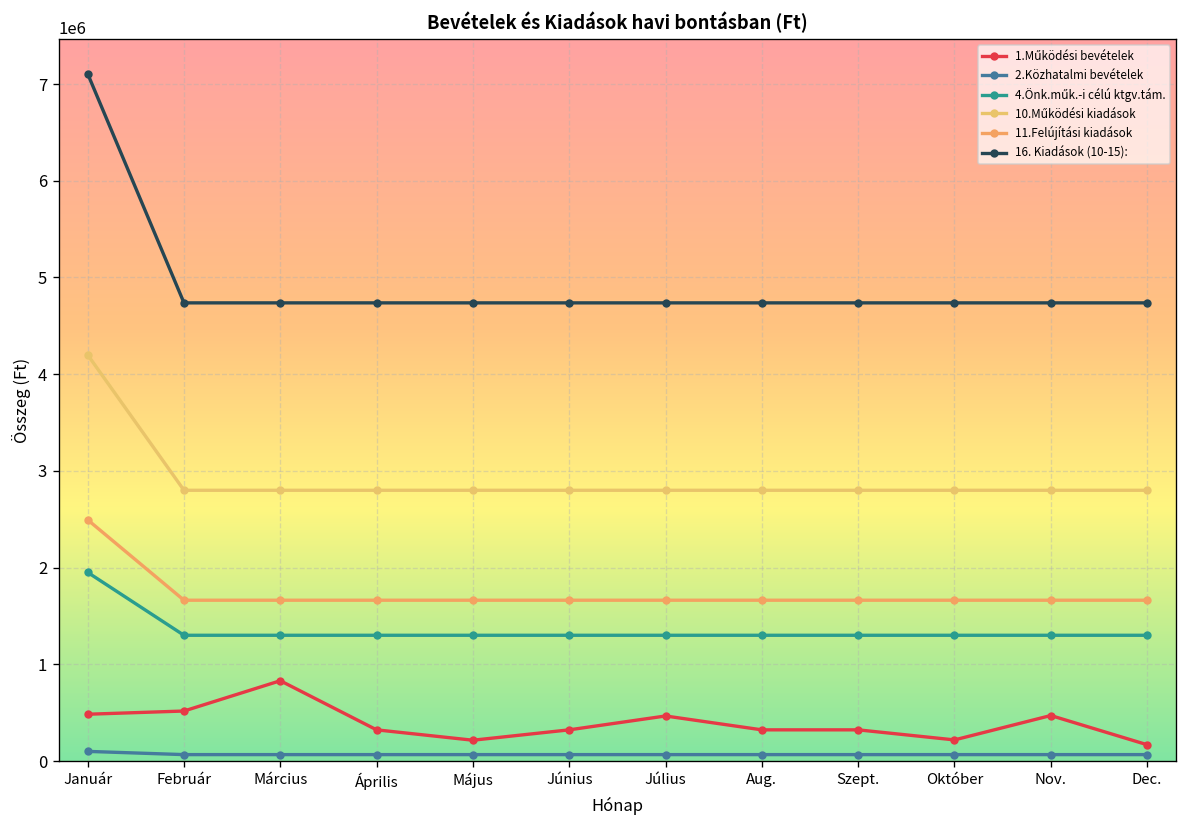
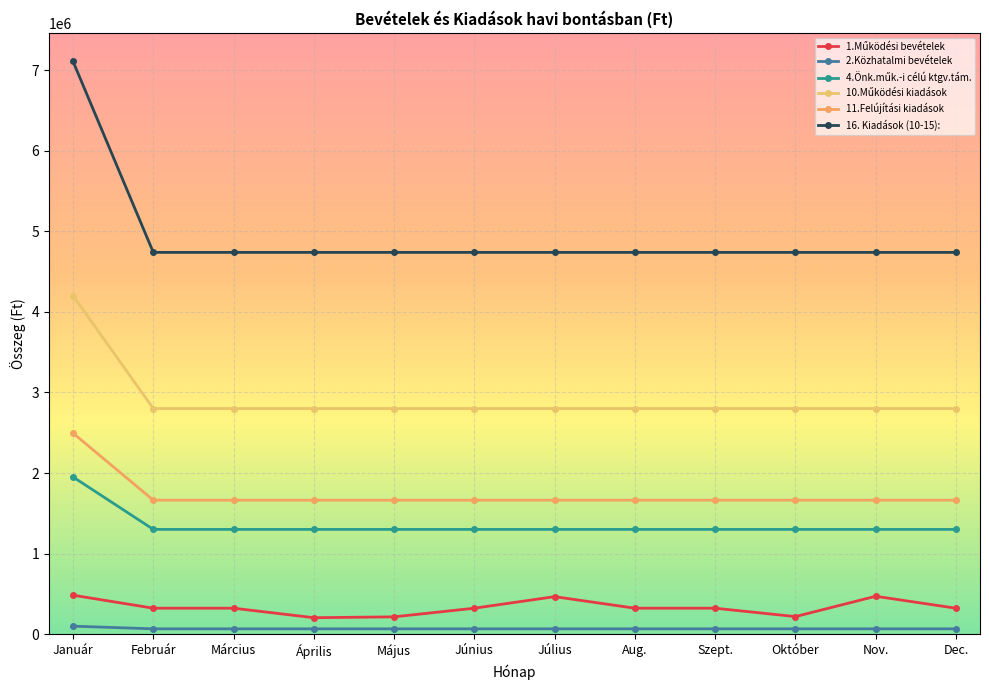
  {
    "1.Működési bevételek": {
      "Január": 500000,
-     "Február": 500000,
-     "Március": 800000,
-     "Április": 300000,
+     "Február": 300000,
+     "Március": 300000,
+     "Április": 200000,
      "Május": 200000,
      "Június": 300000,
      "Július": 500000,
      "Aug.": 300000,
      "Szept.": 300000,
      "Október": 200000,
      "Nov.": 500000,
-     "Dec.": 200000
+     "Dec.": 300000
    },
    "16. Kiadások (10-15):": {
      "Január": 7100000,
      "Február": 4700000,
      "Március": 4700000,
      "Április": 4700000,
      "Május": 4700000,
      "Június": 4700000,
      "Július": 4700000,
      "Aug.": 4700000,
      "Szept.": 4700000,
      "Október": 4700000,
      "Nov.": 4700000,
      "Dec.": 4700000
    }
  }
